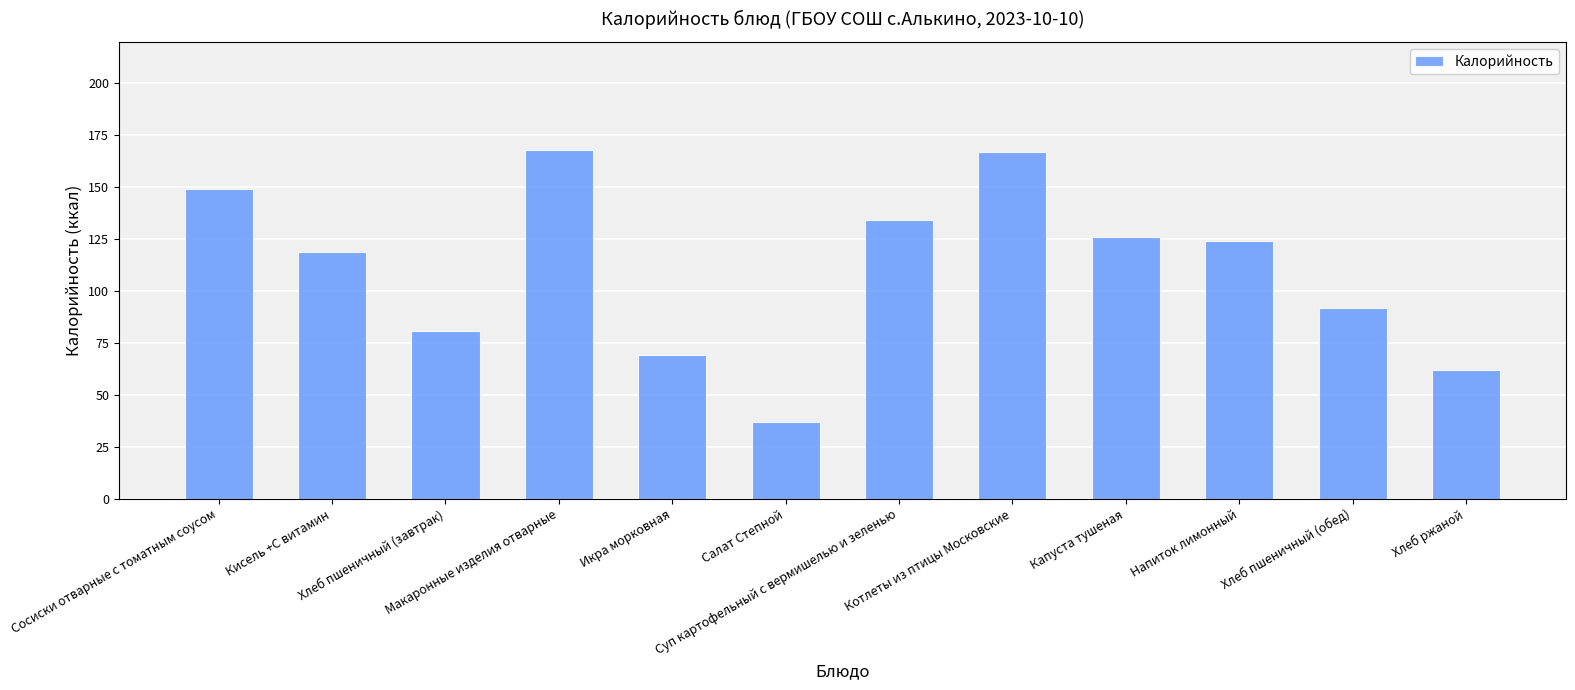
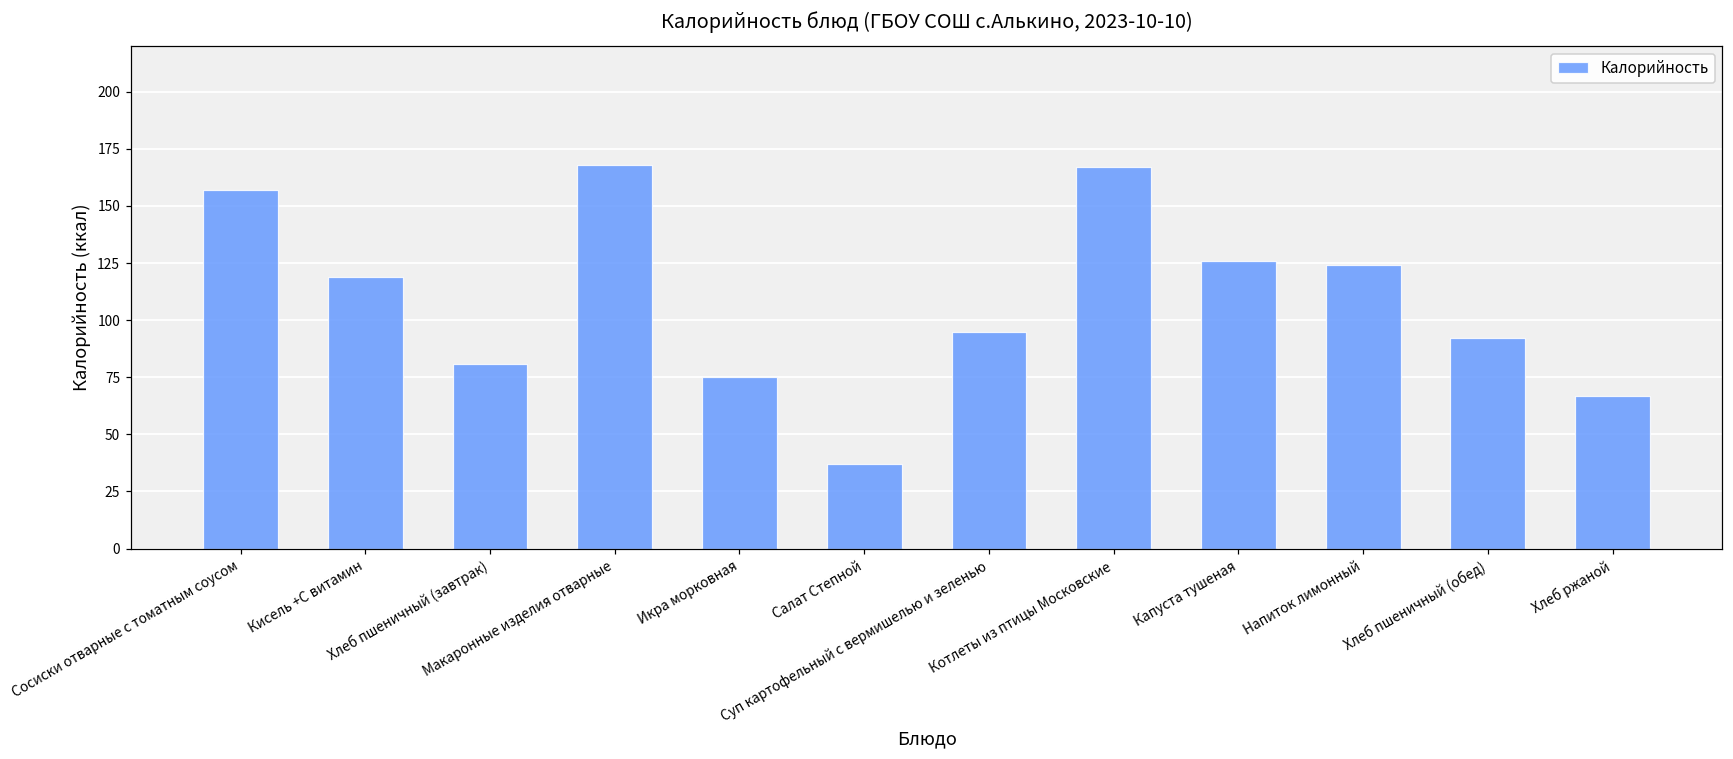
  {
-   "Сосиски отварные с томатным соусом": 149,
+   "Сосиски отварные с томатным соусом": 157,
    "Кисель +С витамин": 119,
    "Хлеб пшеничный (завтрак)": 81,
    "Макаронные изделия отварные": 168,
-   "Икра морковная": 69,
+   "Икра морковная": 75,
    "Салат Степной": 37,
-   "Суп картофельный с вермишелью и зеленью": 134,
+   "Суп картофельный с вермишелью и зеленью": 95,
    "Котлеты из птицы Московские": 167,
    "Капуста тушеная": 126,
    "Напиток лимонный": 124,
    "Хлеб пшеничный (обед)": 92,
-   "Хлеб ржаной": 62
+   "Хлеб ржаной": 67
  }
